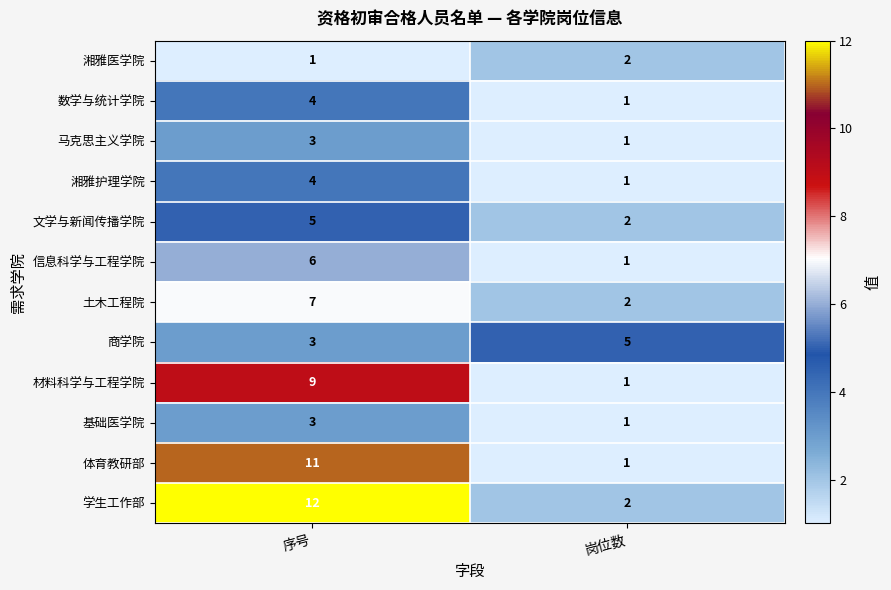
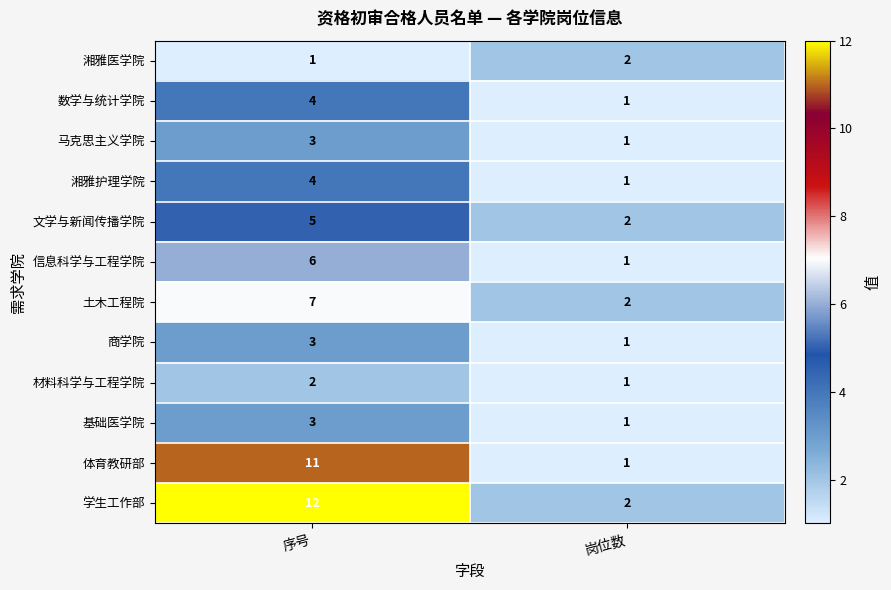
  {
    "湘雅医学院": {
      "序号": 1,
      "岗位数": 2
    },
    "数学与统计学院": {
      "序号": 4,
      "岗位数": 1
    },
    "马克思主义学院": {
      "序号": 3,
      "岗位数": 1
    },
    "湘雅护理学院": {
      "序号": 4,
      "岗位数": 1
    },
    "文学与新闻传播学院": {
      "序号": 5,
      "岗位数": 2
    },
    "信息科学与工程学院": {
      "序号": 6,
      "岗位数": 1
    },
    "土木工程院": {
      "序号": 7,
      "岗位数": 2
    },
    "商学院": {
      "序号": 3,
-     "岗位数": 5
+     "岗位数": 1
    },
    "材料科学与工程学院": {
-     "序号": 9,
+     "序号": 2,
      "岗位数": 1
    },
    "基础医学院": {
      "序号": 3,
      "岗位数": 1
    },
    "体育教研部": {
      "序号": 11,
      "岗位数": 1
    },
    "学生工作部": {
      "序号": 12,
      "岗位数": 2
    }
  }
